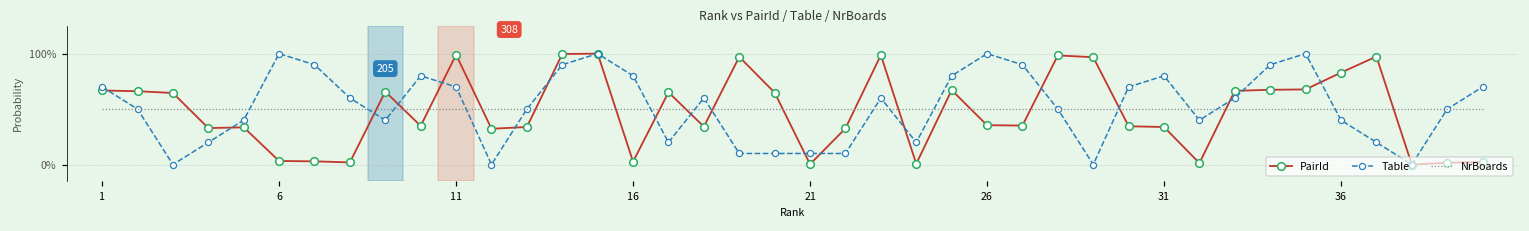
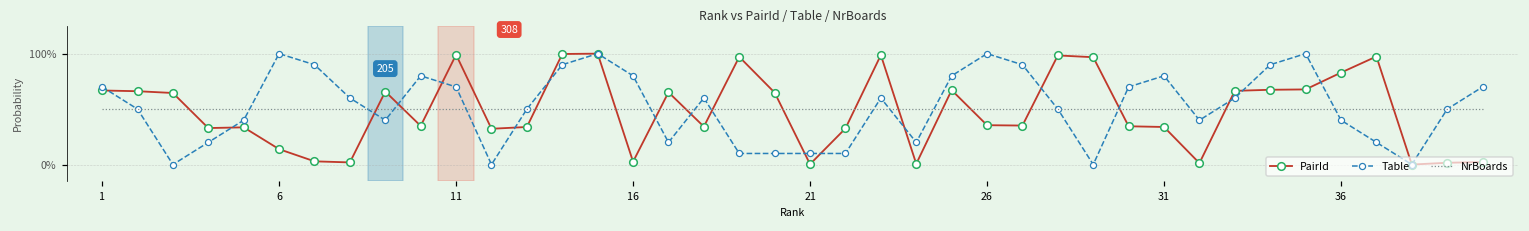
  {
    "PairId": {
      "1": "67%",
-     "6": "3%",
+     "6": "14%",
      "11": "99%",
      "16": "3%",
      "21": "0%",
      "26": "35%",
      "31": "34%",
      "36": "83%"
    },
    "Table": {
      "1": "70%",
      "6": "100%",
      "11": "70%",
      "16": "80%",
      "21": "10%",
      "26": "100%",
      "31": "80%",
      "36": "40%"
    },
    "NrBoards": {
      "1": "50%",
      "6": "50%",
      "11": "50%",
      "16": "50%",
      "21": "50%",
      "26": "50%",
      "31": "50%",
      "36": "50%"
    }
  }
